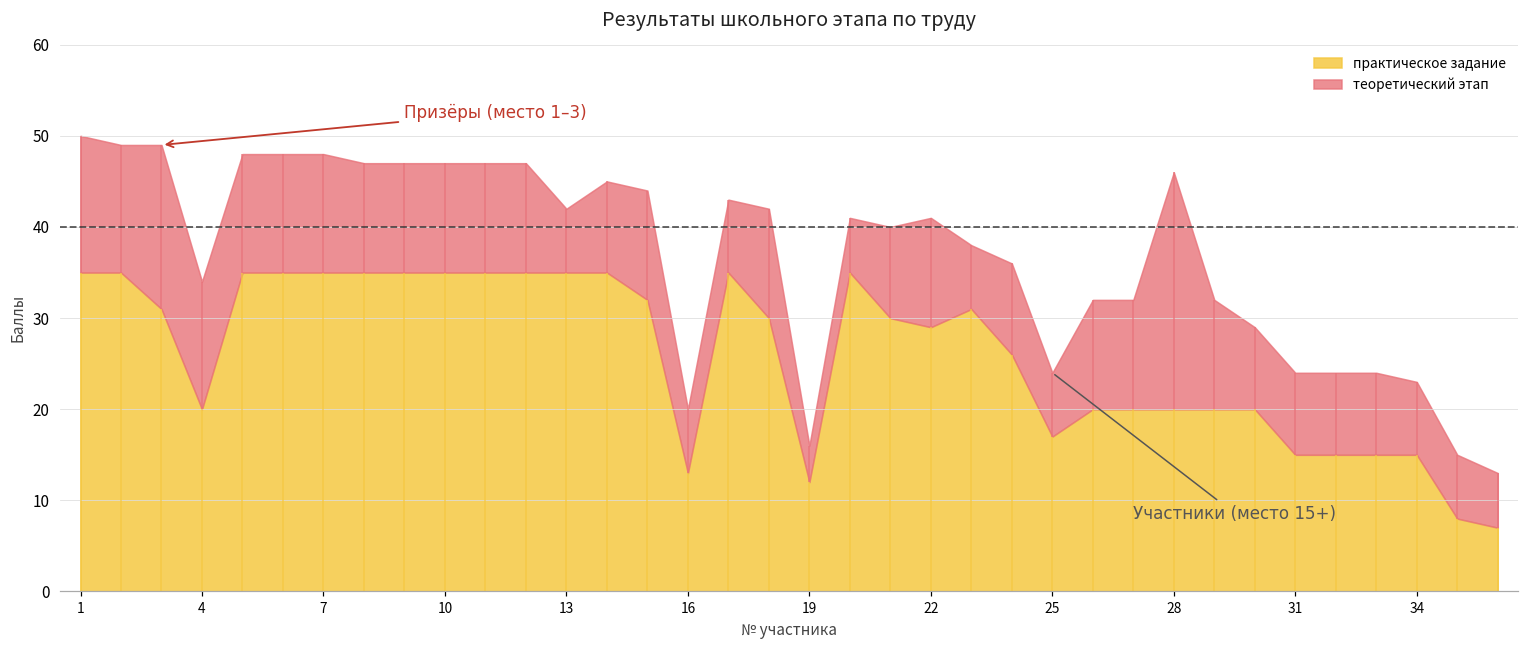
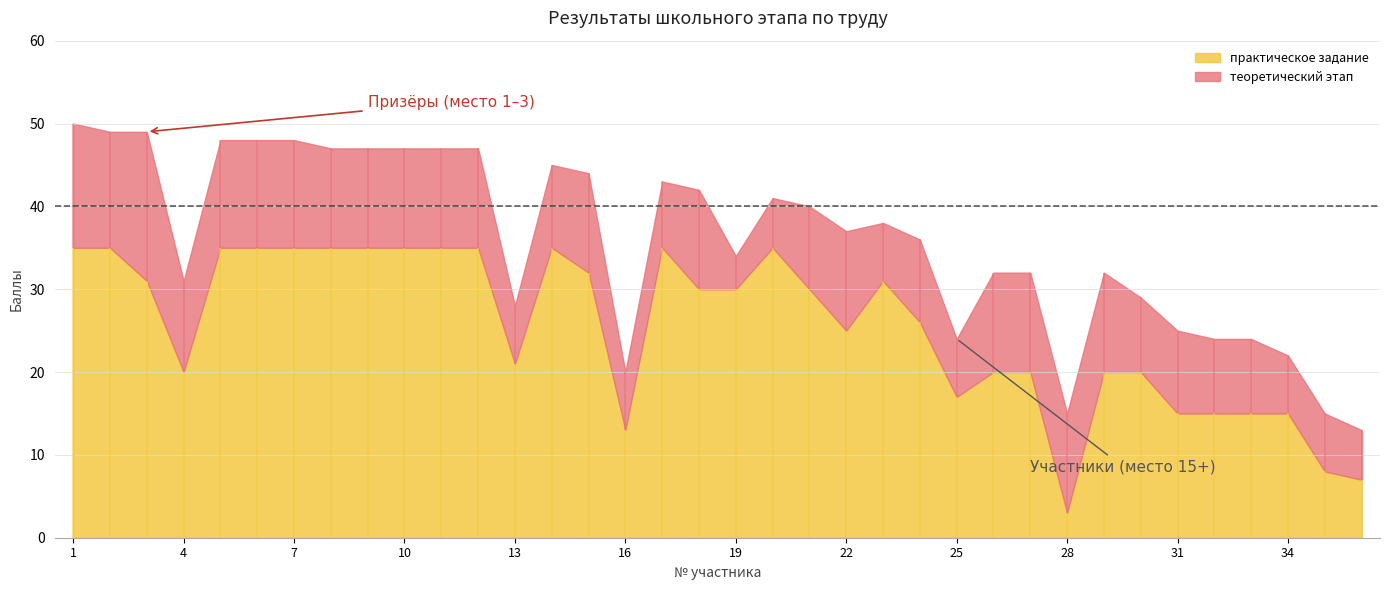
  {
    "практическое задание": {
      "1": 35,
      "4": 20,
      "7": 35,
      "10": 35,
-     "13": 35,
+     "13": 21,
      "16": 13,
-     "19": 12,
-     "22": 29,
+     "19": 30,
+     "22": 25,
      "25": 17,
-     "28": 20,
+     "28": 3,
      "34": 15
    },
    "теоретический этап": {
      "1": 15,
-     "4": 14,
+     "4": 11,
      "7": 13,
      "10": 12,
      "13": 7,
      "16": 7,
      "19": 4,
      "22": 12,
      "25": 7,
-     "28": 26,
-     "31": 9,
-     "34": 8
+     "28": 12,
+     "31": 10,
+     "34": 7
    }
  }
